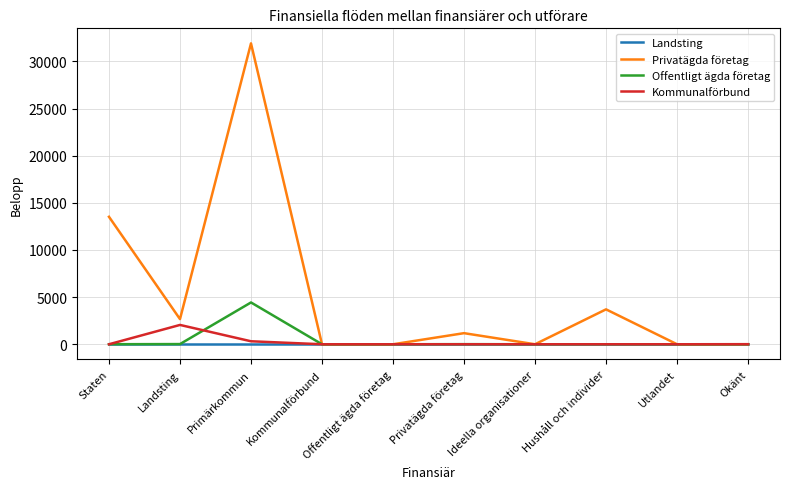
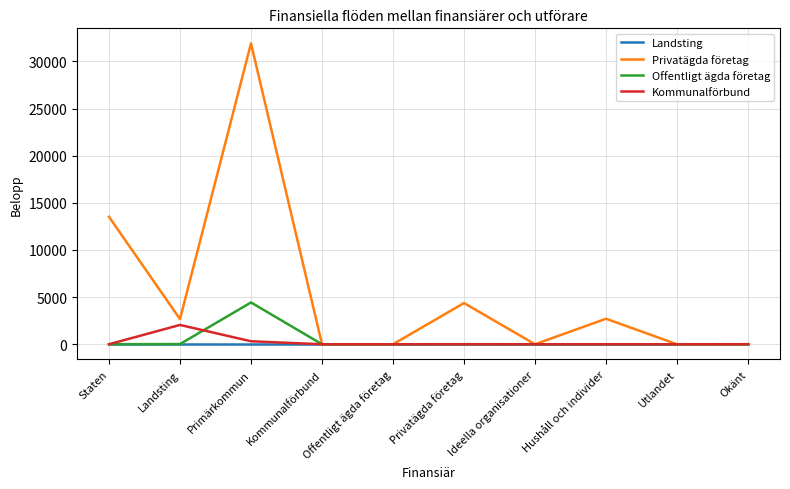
  {
    "Landsting": {
      "Primärkommun": 0
    },
    "Privatägda företag": {
      "Staten": 14000,
      "Landsting": 3000,
      "Primärkommun": 32000,
-     "Privatägda företag": 1000,
-     "Hushåll och individer": 4000
+     "Privatägda företag": 4000,
+     "Hushåll och individer": 3000
    },
    "Offentligt ägda företag": {
      "Primärkommun": 4000
    },
    "Kommunalförbund": {
      "Landsting": 2000,
      "Primärkommun": 0
    }
  }
